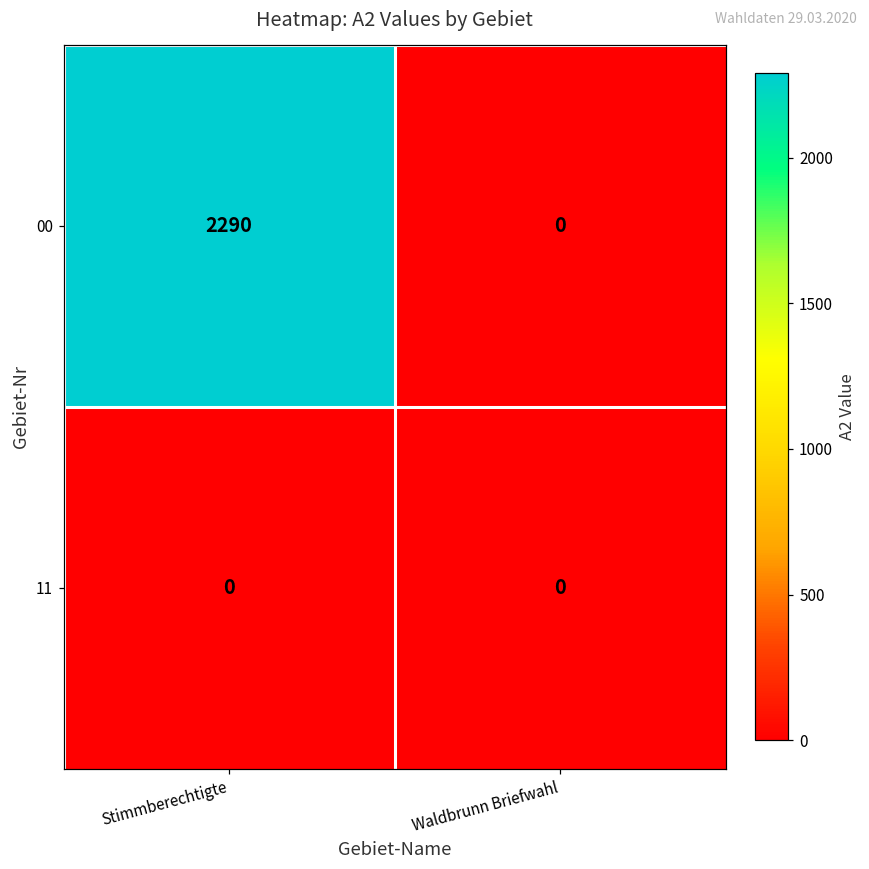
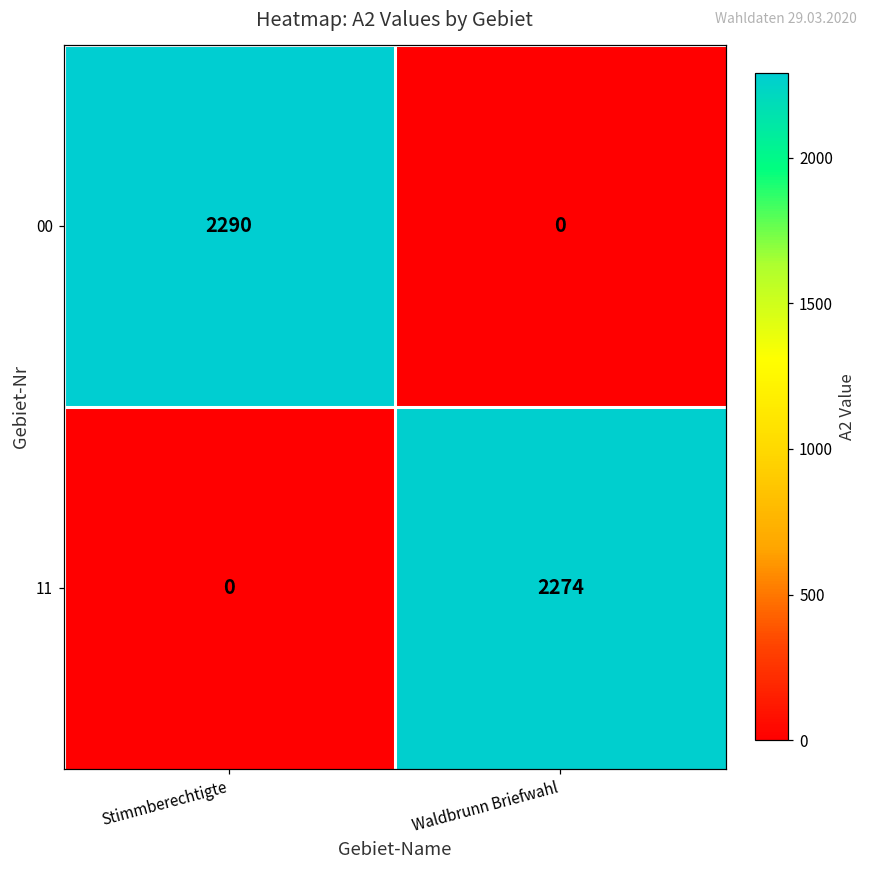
  {
    "00": {
      "Stimmberechtigte": 2290,
      "Waldbrunn Briefwahl": 0
    },
    "11": {
      "Stimmberechtigte": 0,
-     "Waldbrunn Briefwahl": 0
+     "Waldbrunn Briefwahl": 2274
    }
  }
